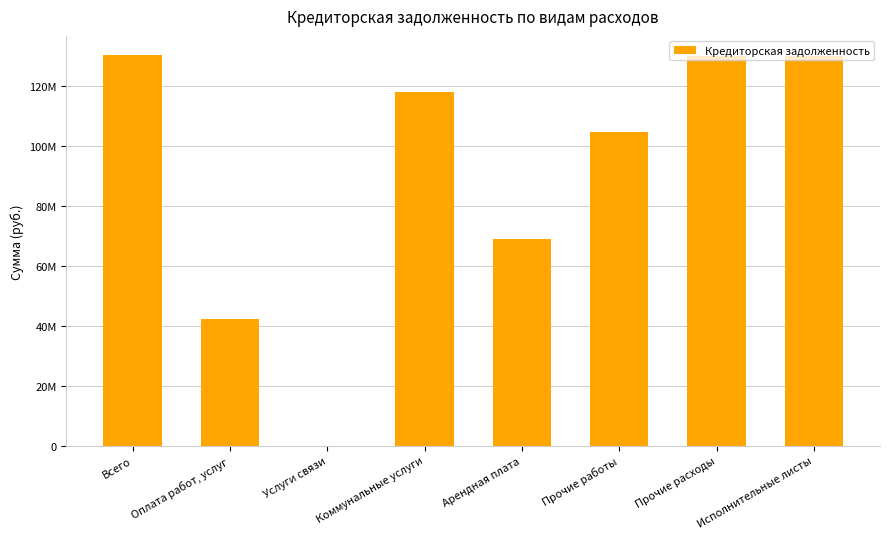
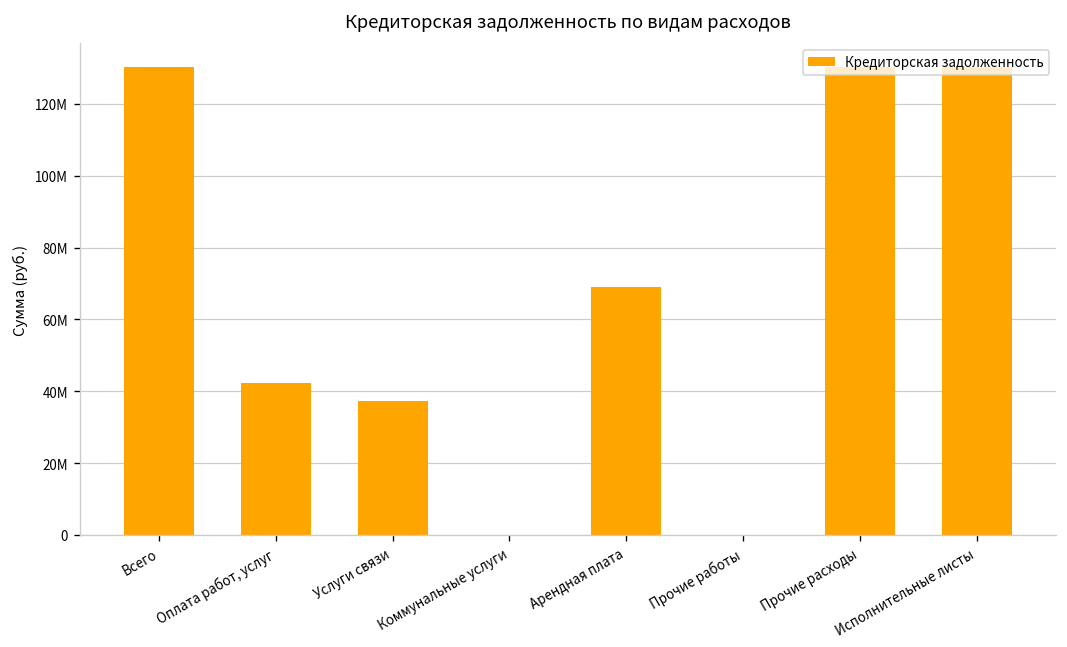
  {
    "Всего": 130000000,
    "Оплата работ, услуг": 42000000,
-   "Услуги связи": 0,
-   "Коммунальные услуги": 118000000,
+   "Услуги связи": 37000000,
+   "Коммунальные услуги": 0,
    "Арендная плата": 69000000,
-   "Прочие работы": 105000000
+   "Прочие работы": 0
  }
